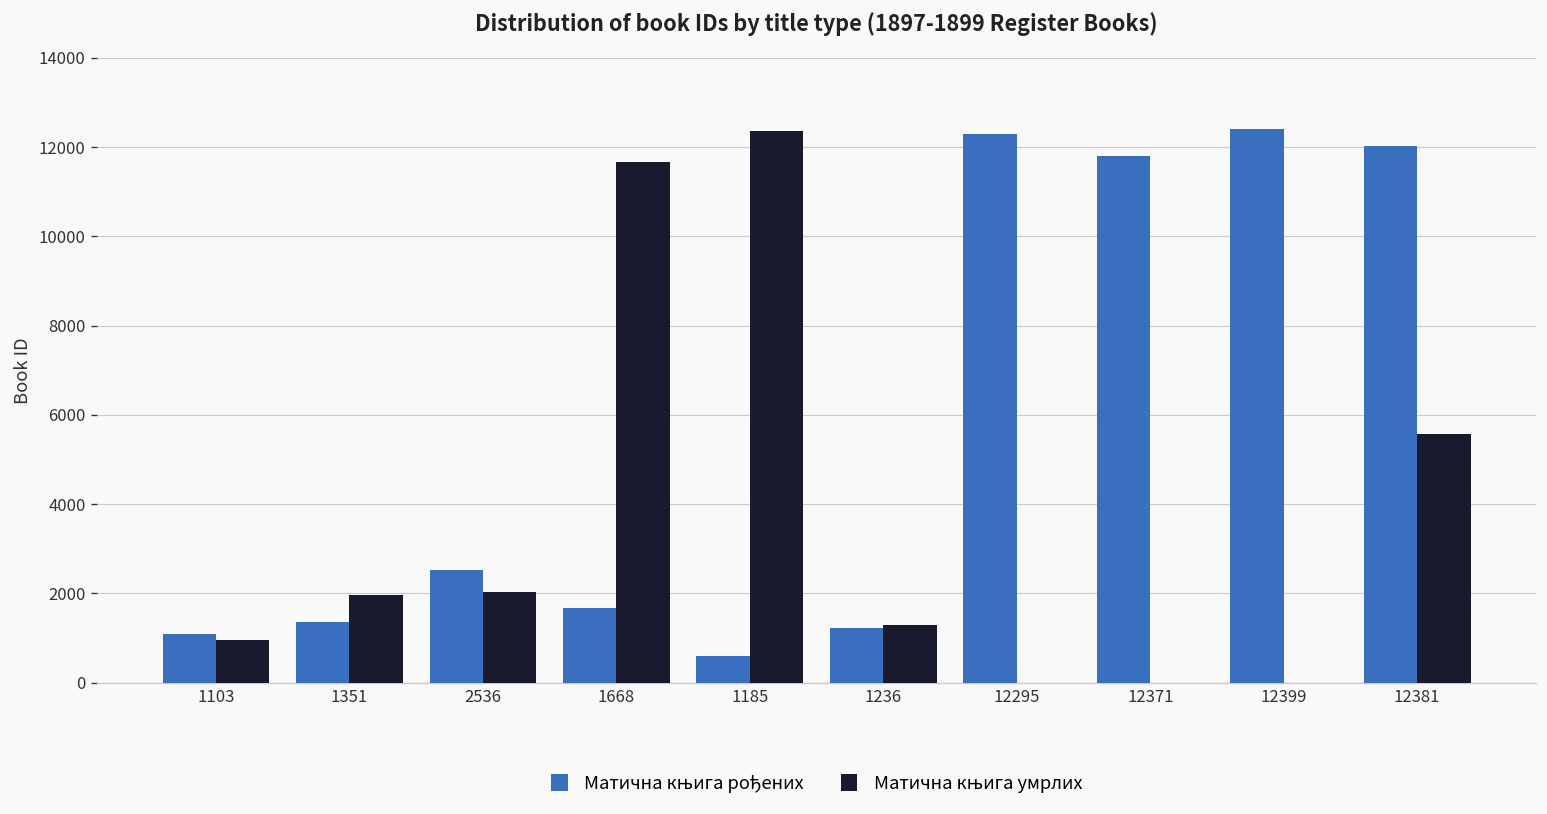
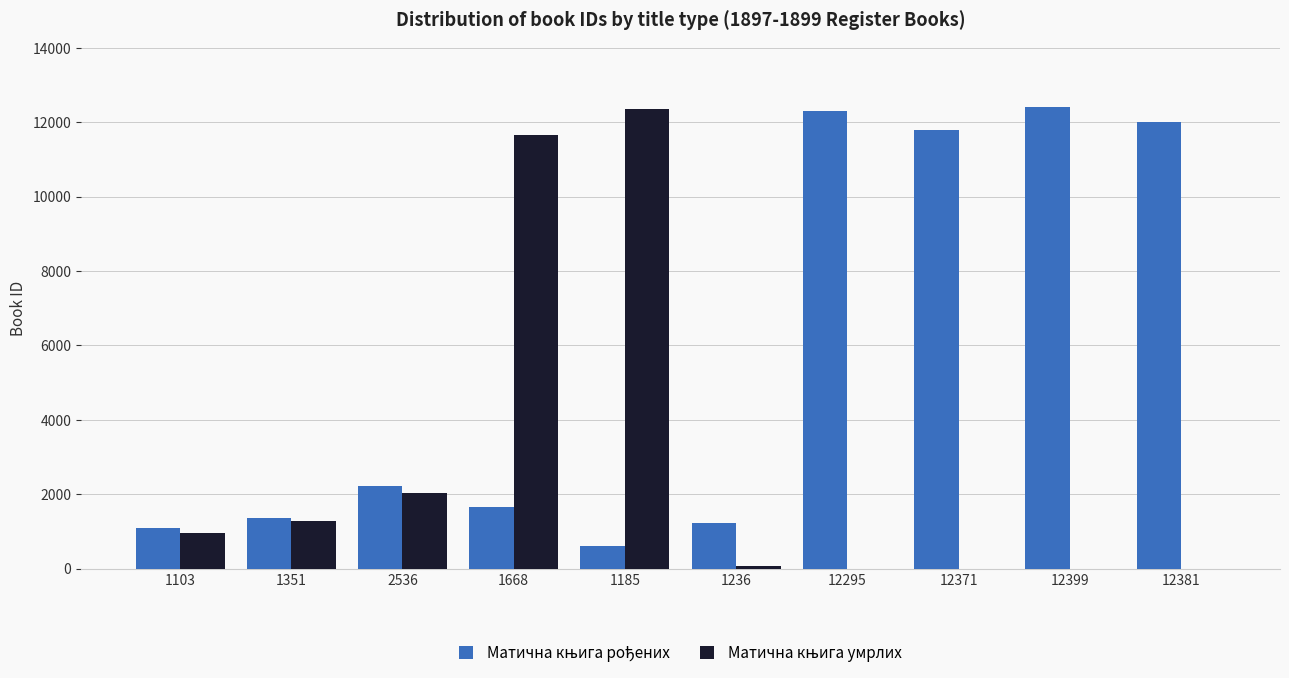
  {
    "Матична књига рођених": {
      "1103": 1100,
      "1351": 1400,
-     "2536": 2500,
+     "2536": 2200,
      "1668": 1700,
      "1185": 600,
      "1236": 1200,
      "12295": 12300,
      "12371": 11800,
      "12399": 12400,
      "12381": 12000
    },
    "Матична књига умрлих": {
      "1103": 1000,
-     "1351": 2000,
+     "1351": 1300,
      "2536": 2000,
      "1668": 11700,
      "1185": 12400,
-     "1236": 1300,
+     "1236": 100,
      "12295": 0,
      "12371": 0,
      "12399": 0,
-     "12381": 5600
+     "12381": 0
    }
  }
